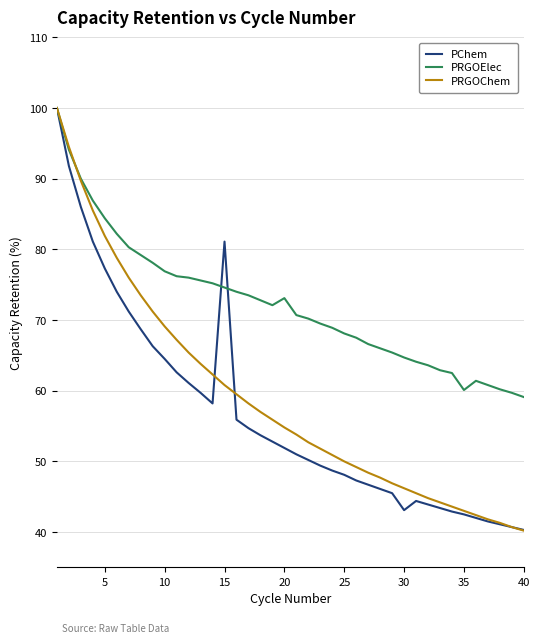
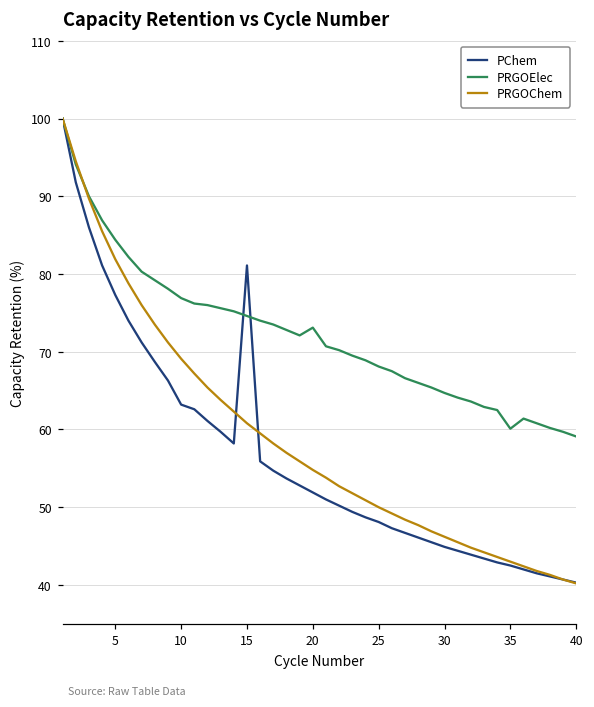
  {
    "PChem": {
      "5": 77,
-     "10": 65,
+     "10": 63,
      "15": 81,
      "20": 52,
      "25": 48,
-     "30": 43,
+     "30": 45,
      "35": 43
    },
    "PRGOElec": {
      "5": 84,
      "10": 77,
      "15": 75,
      "20": 73,
      "25": 68,
      "30": 65,
      "35": 60,
      "40": 59
    },
    "PRGOChem": {
      "5": 82,
      "10": 69,
      "15": 61,
      "20": 55,
      "25": 50,
      "30": 46,
      "35": 43
    }
  }
